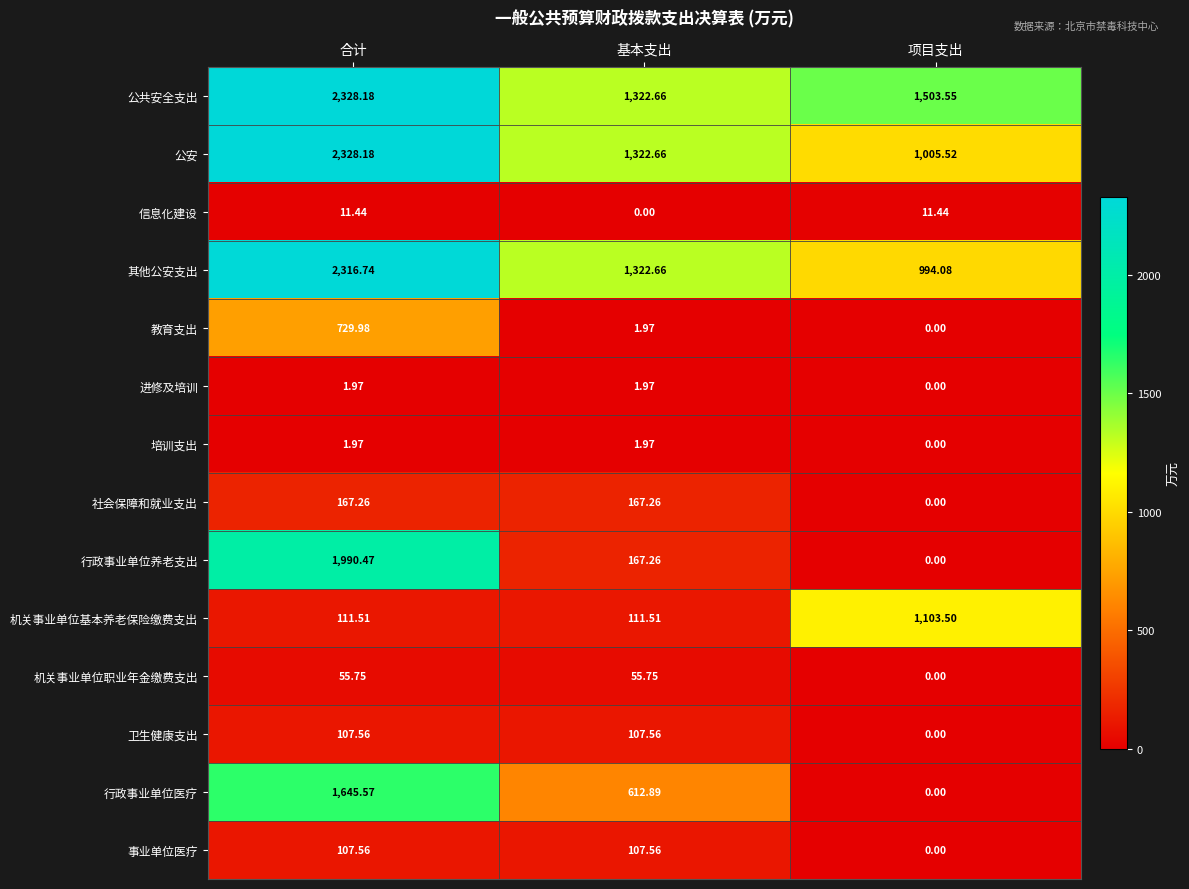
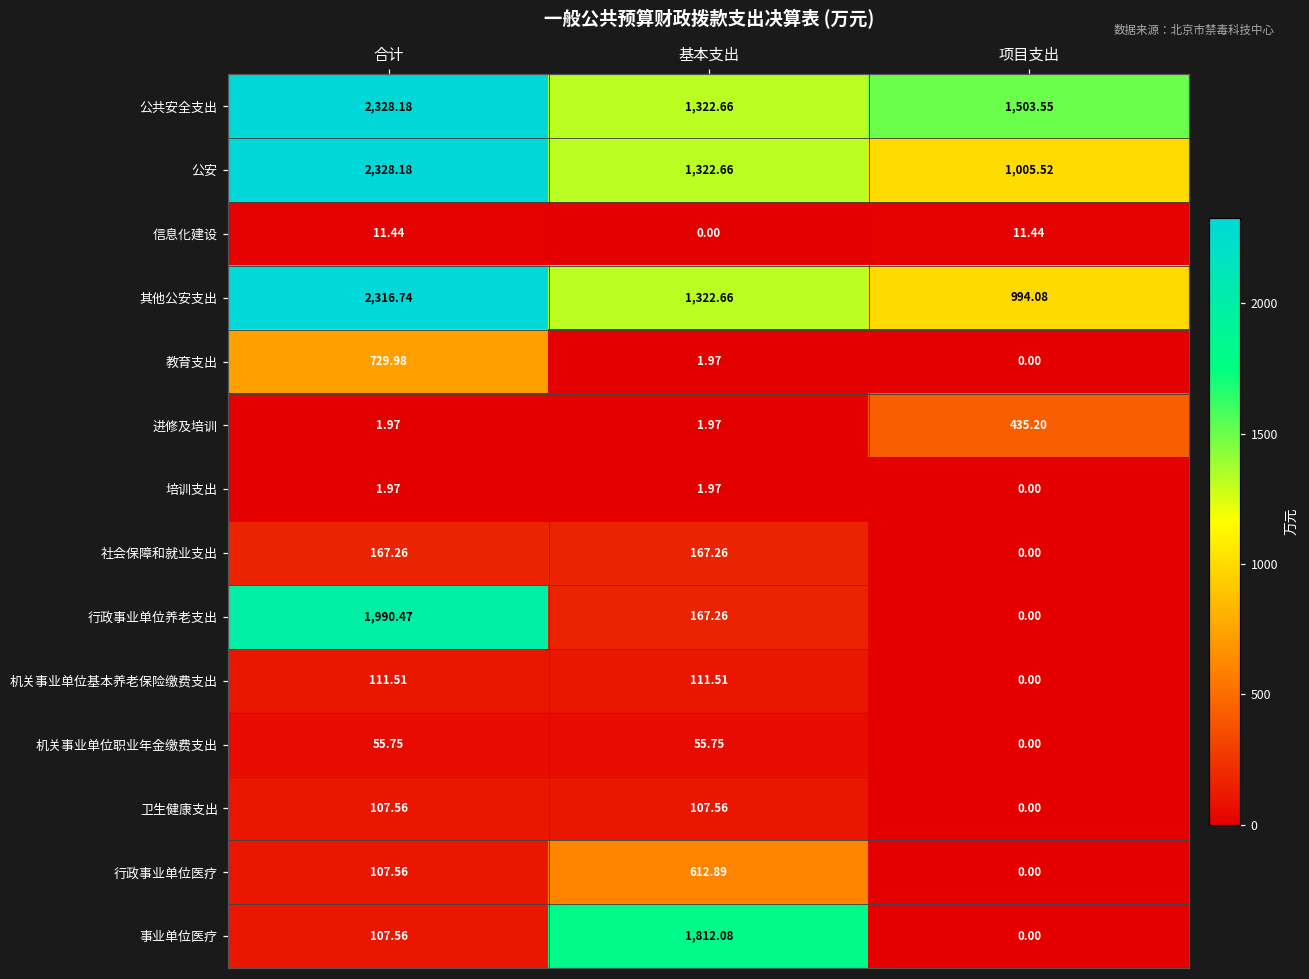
  {
    "公共安全支出": {
      "合计": "2,328.18",
      "基本支出": "1,322.66",
      "项目支出": "1,503.55"
    },
    "公安": {
      "合计": "2,328.18",
      "基本支出": "1,322.66",
      "项目支出": "1,005.52"
    },
    "信息化建设": {
      "合计": "11.44",
      "基本支出": "0.00",
      "项目支出": "11.44"
    },
    "其他公安支出": {
      "合计": "2,316.74",
      "基本支出": "1,322.66",
      "项目支出": "994.08"
    },
    "教育支出": {
      "合计": "729.98",
      "基本支出": "1.97",
      "项目支出": "0.00"
    },
    "进修及培训": {
      "合计": "1.97",
      "基本支出": "1.97",
-     "项目支出": "0.00"
+     "项目支出": "435.20"
    },
    "培训支出": {
      "合计": "1.97",
      "基本支出": "1.97",
      "项目支出": "0.00"
    },
    "社会保障和就业支出": {
      "合计": "167.26",
      "基本支出": "167.26",
      "项目支出": "0.00"
    },
    "行政事业单位养老支出": {
      "合计": "1,990.47",
      "基本支出": "167.26",
      "项目支出": "0.00"
    },
    "机关事业单位基本养老保险缴费支出": {
      "合计": "111.51",
      "基本支出": "111.51",
-     "项目支出": "1,103.50"
+     "项目支出": "0.00"
    },
    "机关事业单位职业年金缴费支出": {
      "合计": "55.75",
      "基本支出": "55.75",
      "项目支出": "0.00"
    },
    "卫生健康支出": {
      "合计": "107.56",
      "基本支出": "107.56",
      "项目支出": "0.00"
    },
    "行政事业单位医疗": {
-     "合计": "1,645.57",
+     "合计": "107.56",
      "基本支出": "612.89",
      "项目支出": "0.00"
    },
    "事业单位医疗": {
      "合计": "107.56",
-     "基本支出": "107.56",
+     "基本支出": "1,812.08",
      "项目支出": "0.00"
    }
  }
